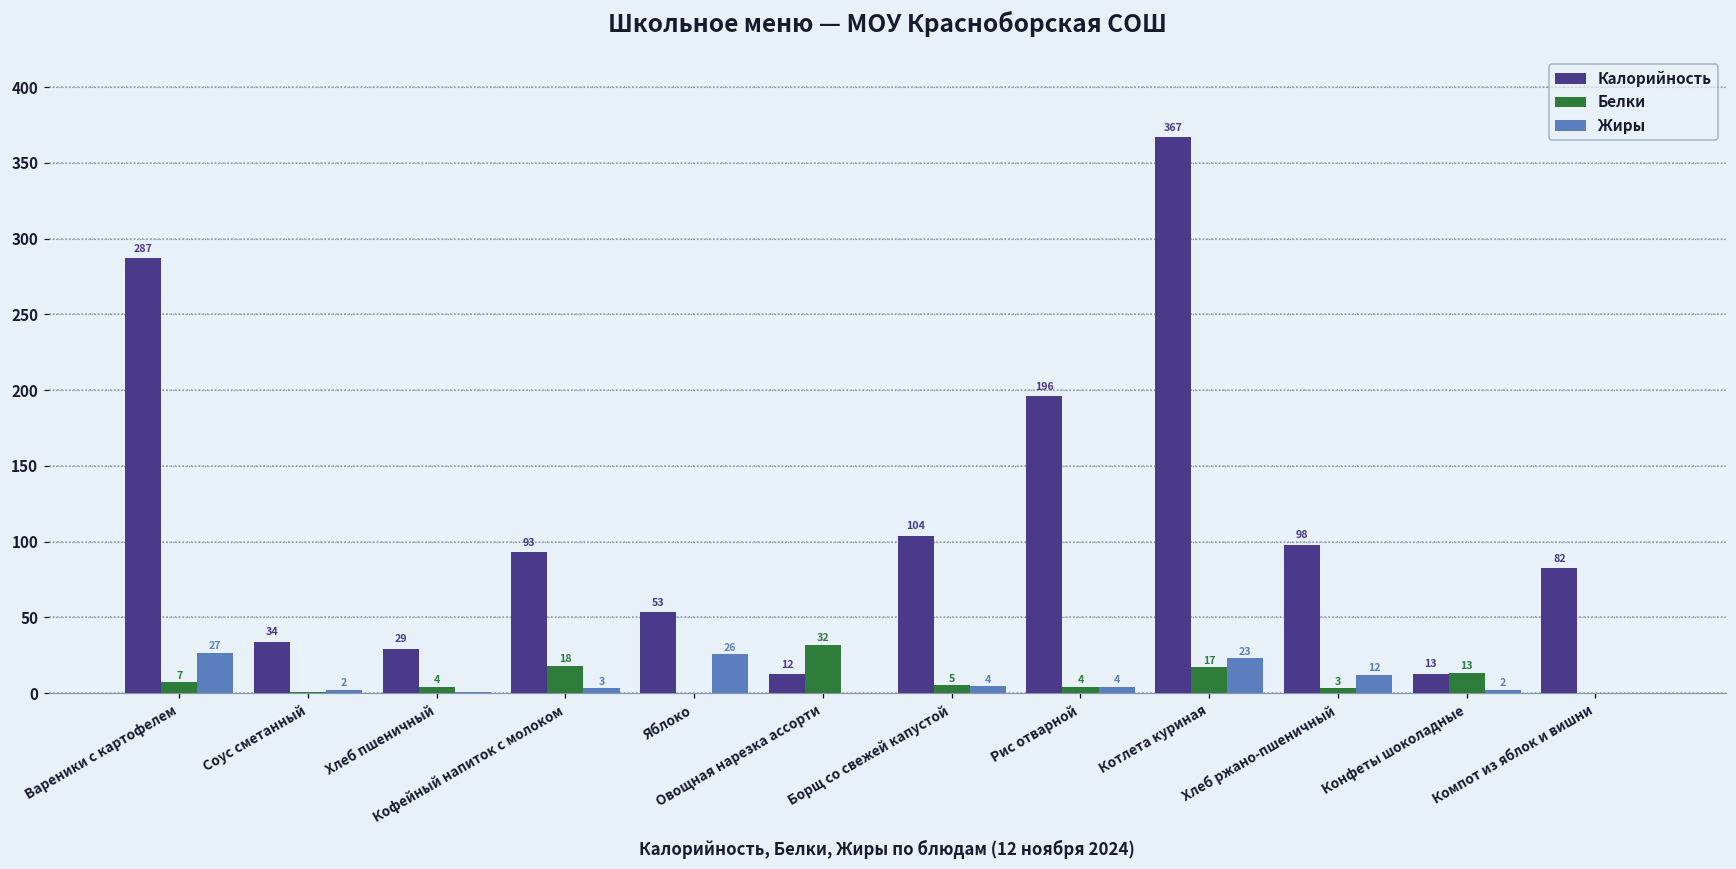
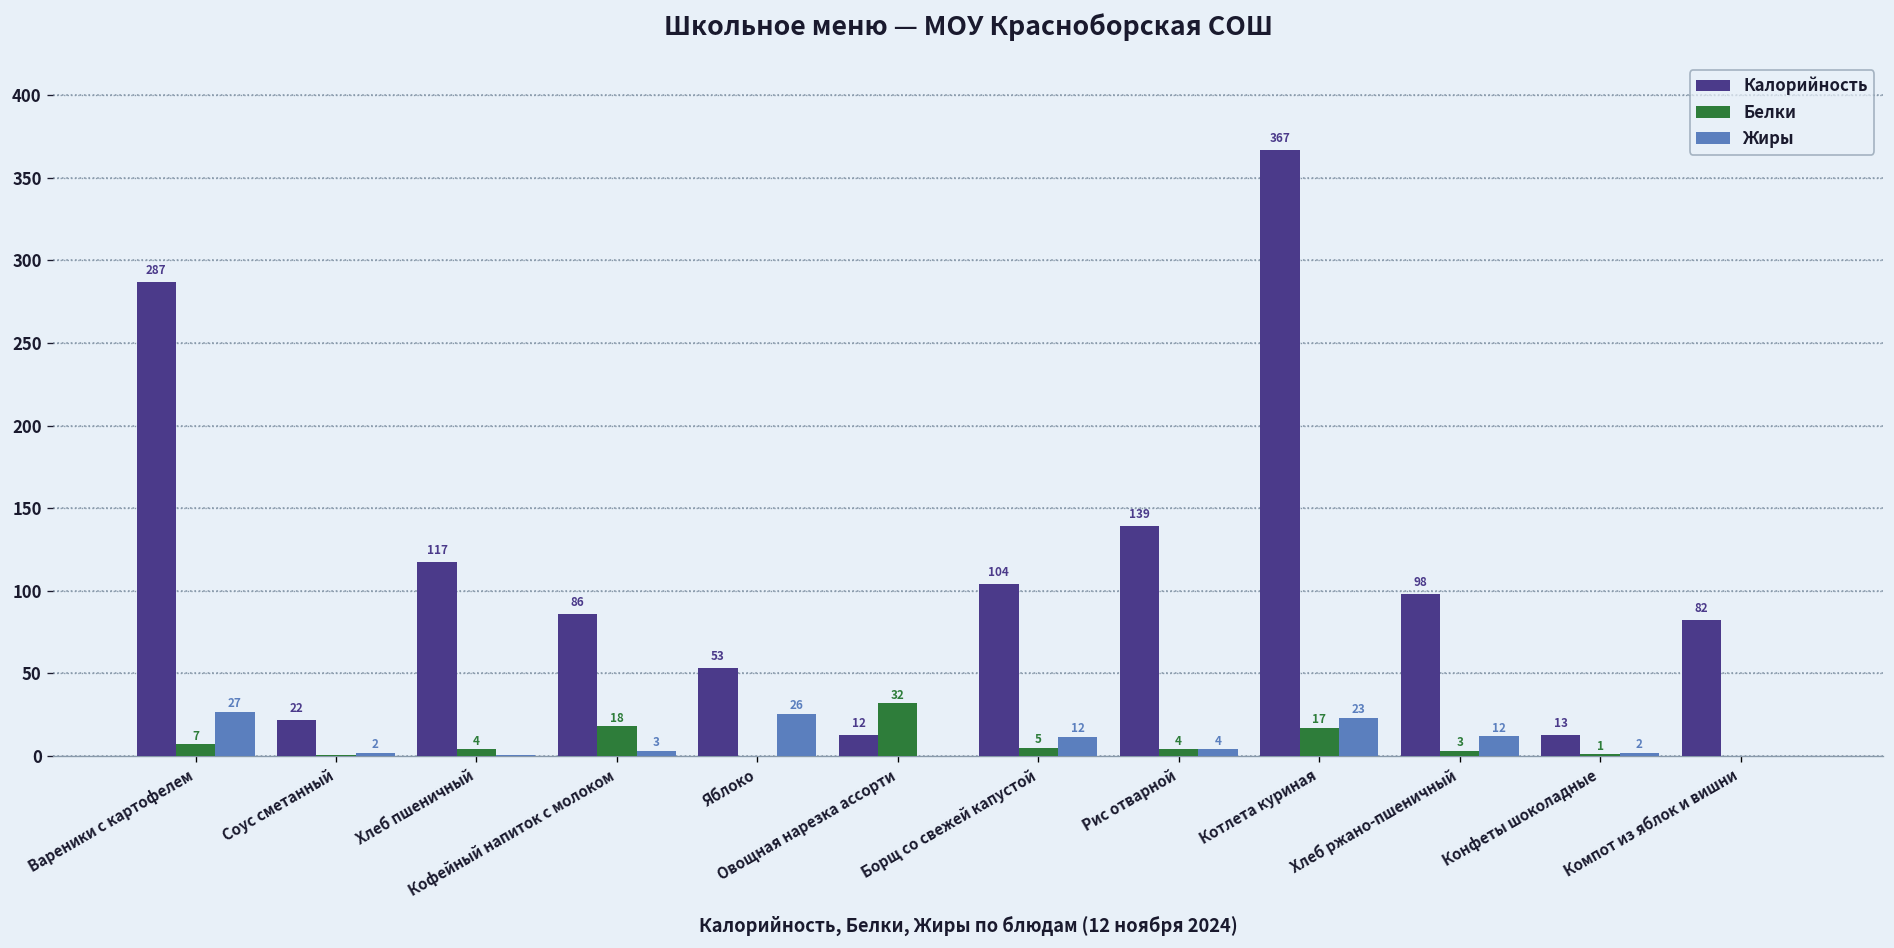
  {
    "Калорийность": {
      "Вареники с картофелем": 287,
-     "Соус сметанный": 34,
-     "Хлеб пшеничный": 29,
-     "Кофейный напиток с молоком": 93,
+     "Соус сметанный": 22,
+     "Хлеб пшеничный": 117,
+     "Кофейный напиток с молоком": 86,
      "Яблоко": 53,
      "Овощная нарезка ассорти": 12,
      "Борщ со свежей капустой": 104,
-     "Рис отварной": 196,
+     "Рис отварной": 139,
      "Котлета куриная": 367,
      "Хлеб ржано-пшеничный": 98,
      "Конфеты шоколадные": 13,
      "Компот из яблок и вишни": 82
    },
    "Белки": {
      "Вареники с картофелем": 7,
      "Хлеб пшеничный": 4,
      "Кофейный напиток с молоком": 18,
      "Овощная нарезка ассорти": 32,
      "Борщ со свежей капустой": 5,
      "Рис отварной": 4,
      "Котлета куриная": 17,
      "Хлеб ржано-пшеничный": 3,
-     "Конфеты шоколадные": 13
+     "Конфеты шоколадные": 1
    },
    "Жиры": {
      "Вареники с картофелем": 27,
      "Соус сметанный": 2,
      "Кофейный напиток с молоком": 3,
      "Яблоко": 26,
-     "Борщ со свежей капустой": 4,
+     "Борщ со свежей капустой": 12,
      "Рис отварной": 4,
      "Котлета куриная": 23,
      "Хлеб ржано-пшеничный": 12,
      "Конфеты шоколадные": 2
    }
  }
